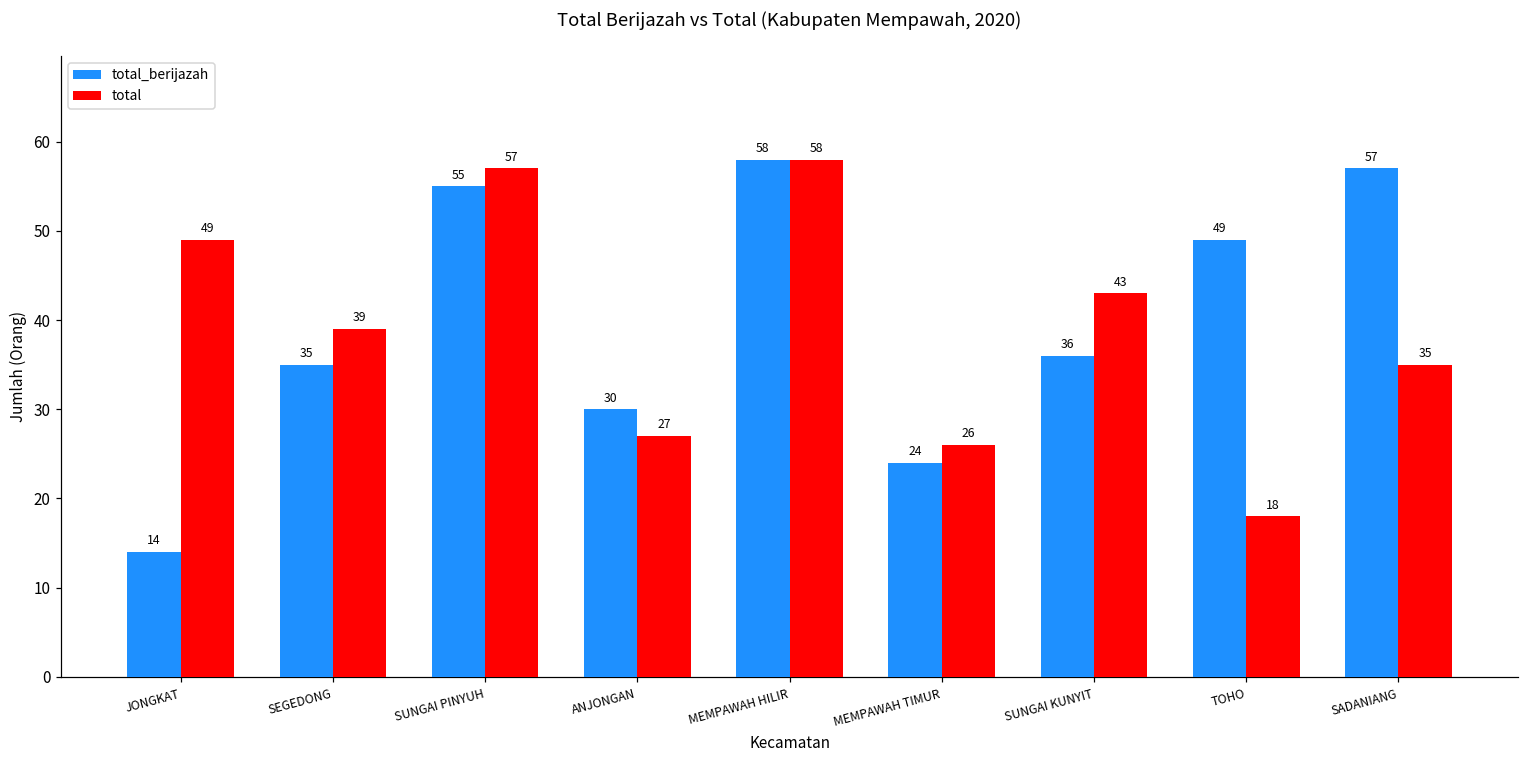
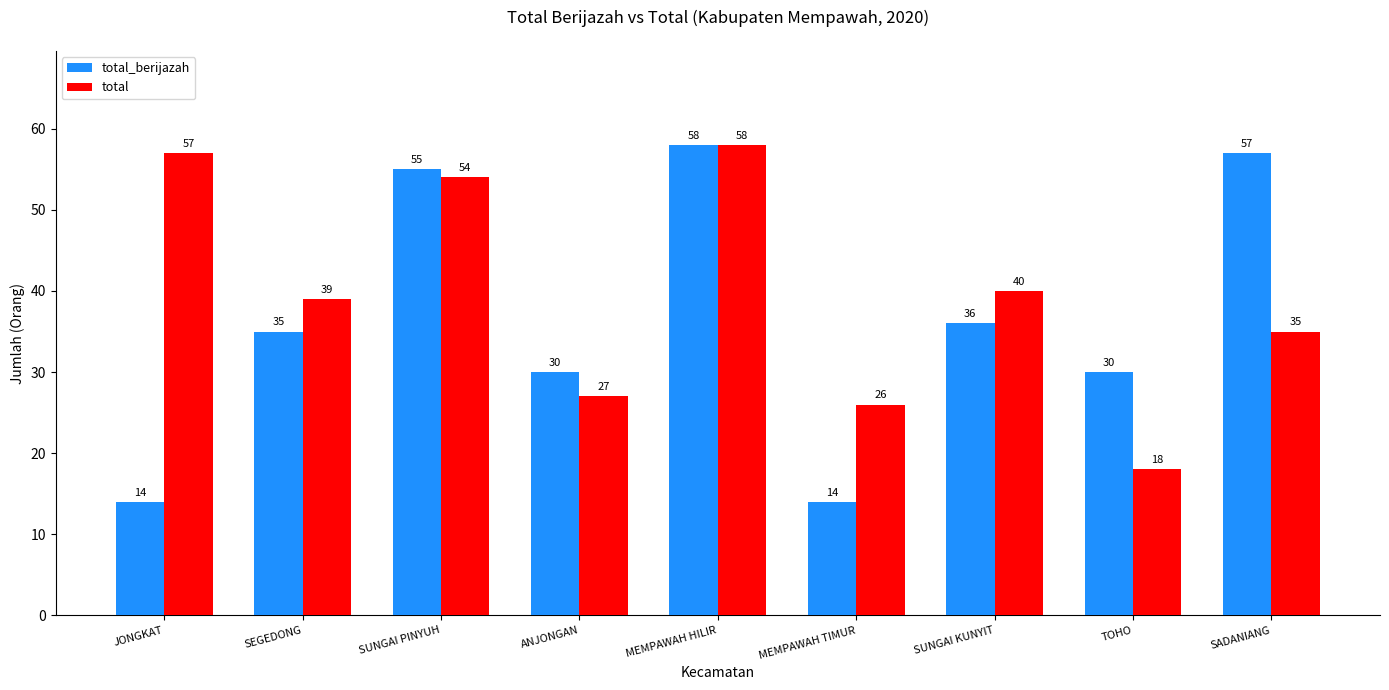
  {
    "total_berijazah": {
      "JONGKAT": 14,
      "SEGEDONG": 35,
      "SUNGAI PINYUH": 55,
      "ANJONGAN": 30,
      "MEMPAWAH HILIR": 58,
-     "MEMPAWAH TIMUR": 24,
+     "MEMPAWAH TIMUR": 14,
      "SUNGAI KUNYIT": 36,
-     "TOHO": 49,
+     "TOHO": 30,
      "SADANIANG": 57
    },
    "total": {
-     "JONGKAT": 49,
+     "JONGKAT": 57,
      "SEGEDONG": 39,
-     "SUNGAI PINYUH": 57,
+     "SUNGAI PINYUH": 54,
      "ANJONGAN": 27,
      "MEMPAWAH HILIR": 58,
      "MEMPAWAH TIMUR": 26,
-     "SUNGAI KUNYIT": 43,
+     "SUNGAI KUNYIT": 40,
      "TOHO": 18,
      "SADANIANG": 35
    }
  }
